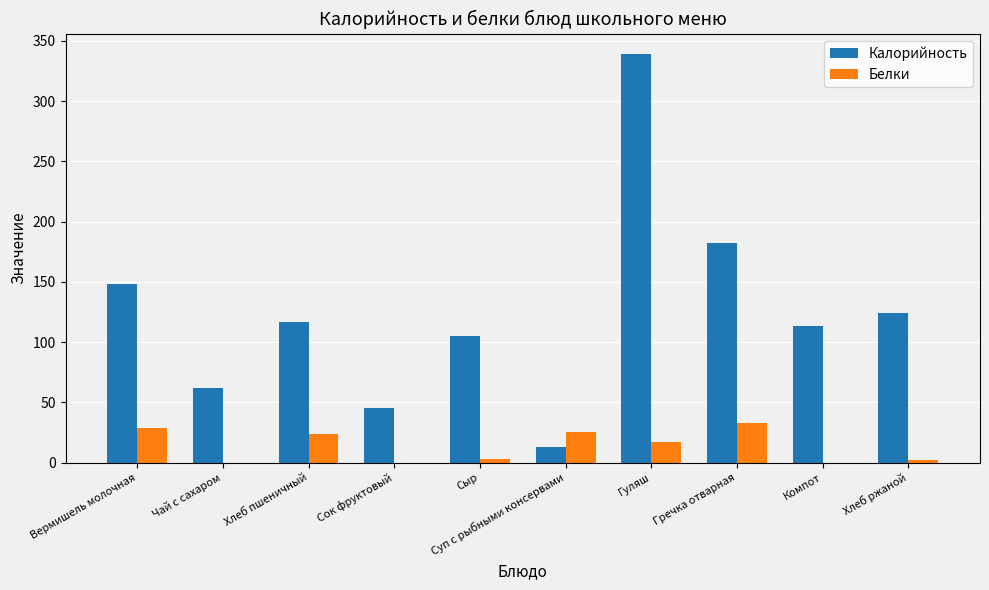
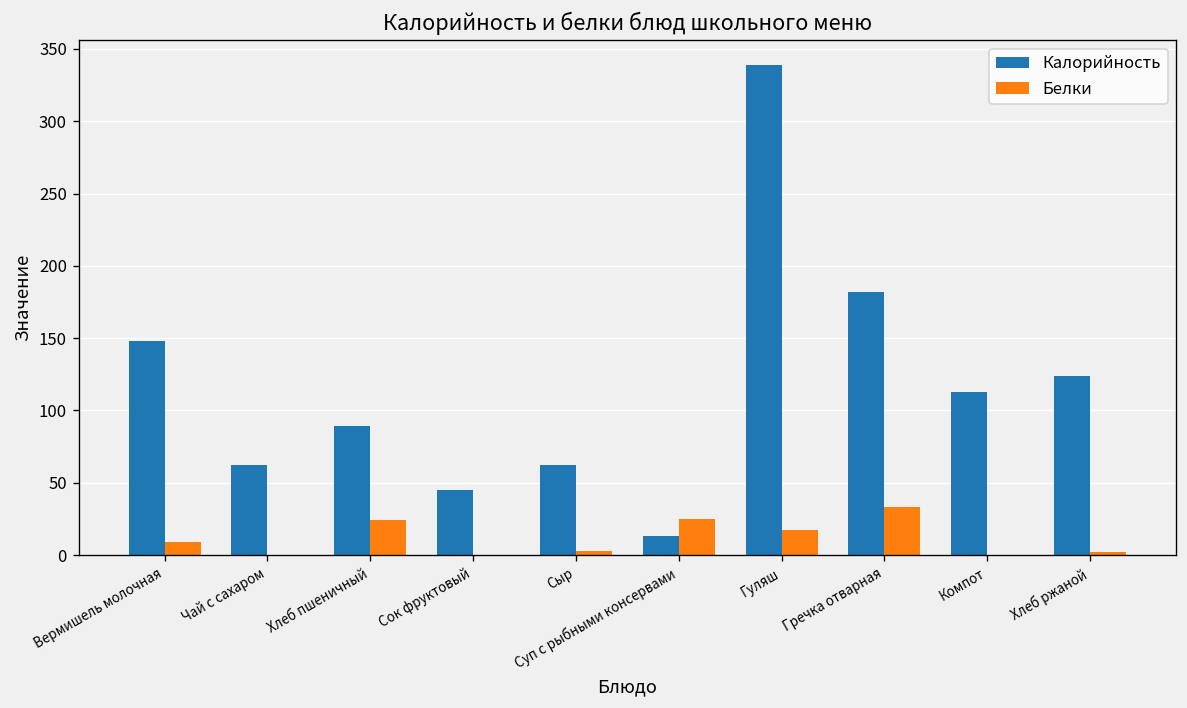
  {
    "Калорийность": {
      "Вермишель молочная": 148,
      "Чай с сахаром": 62,
-     "Хлеб пшеничный": 117,
+     "Хлеб пшеничный": 89,
      "Сок фруктовый": 45,
-     "Сыр": 105,
+     "Сыр": 62,
      "Суп с рыбными консервами": 13,
      "Гуляш": 339,
      "Гречка отварная": 182,
      "Компот": 113,
      "Хлеб ржаной": 124
    },
    "Белки": {
-     "Вермишель молочная": 29,
+     "Вермишель молочная": 9,
      "Чай с сахаром": 0,
      "Хлеб пшеничный": 24,
      "Сок фруктовый": 0,
      "Сыр": 3,
      "Суп с рыбными консервами": 25,
      "Гуляш": 17,
      "Гречка отварная": 33,
      "Компот": 0
    }
  }
